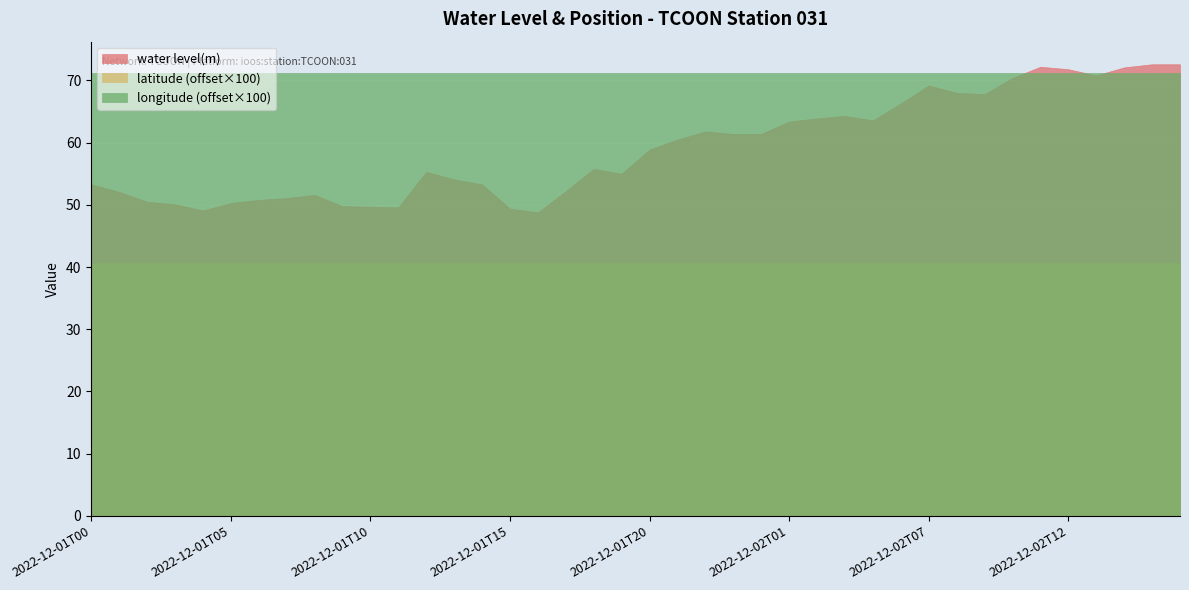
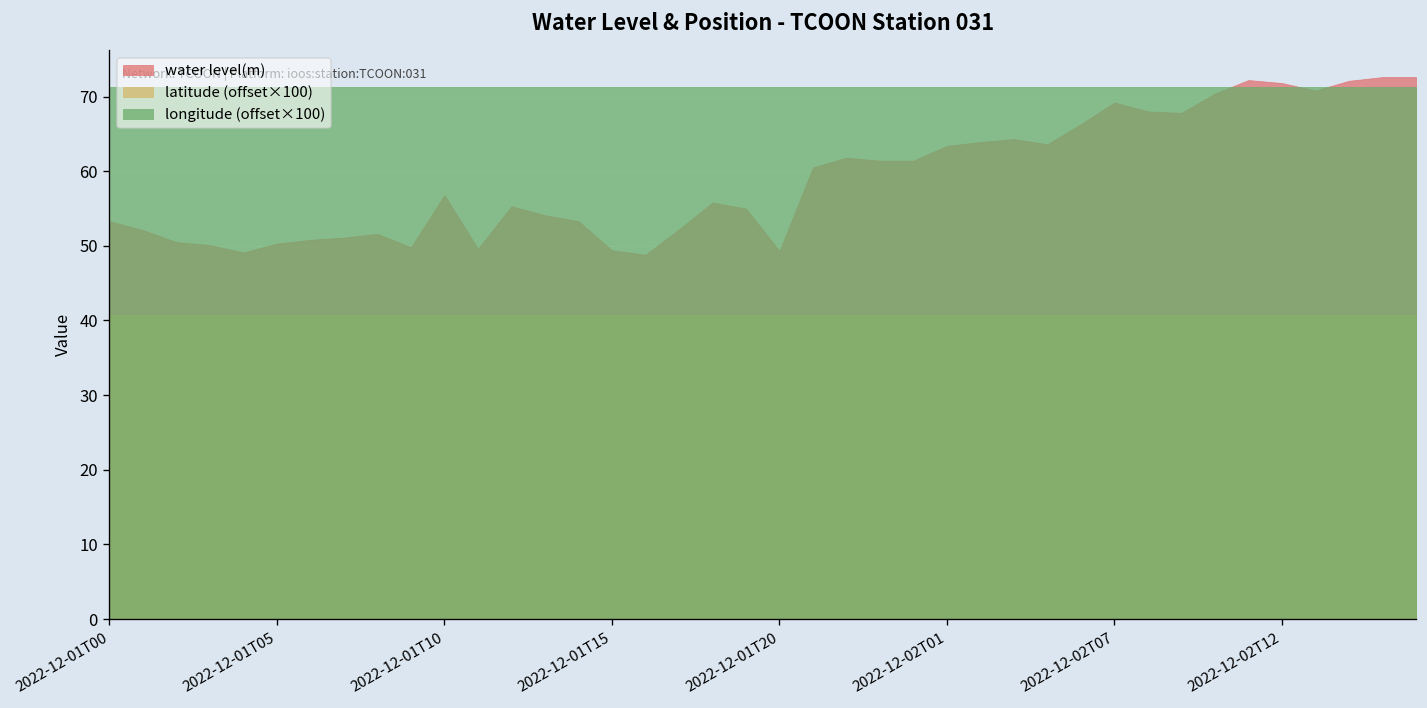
  {
    "water level(m)": {
      "2022-12-01T00": 53,
      "2022-12-01T05": 50,
-     "2022-12-01T10": 50,
+     "2022-12-01T10": 57,
      "2022-12-01T15": 49,
-     "2022-12-01T20": 59,
+     "2022-12-01T20": 49,
      "2022-12-02T01": 63,
      "2022-12-02T07": 69,
      "2022-12-02T12": 72
    },
    "latitude (offset×100)": {
      "2022-12-01T00": 41,
      "2022-12-01T05": 41,
      "2022-12-01T10": 41,
      "2022-12-01T15": 41,
      "2022-12-01T20": 41,
      "2022-12-02T01": 41,
      "2022-12-02T07": 41,
      "2022-12-02T12": 41
    },
    "longitude (offset×100)": {
      "2022-12-01T00": 71,
      "2022-12-01T10": 71,
      "2022-12-01T15": 71,
      "2022-12-01T20": 71,
      "2022-12-02T01": 71,
      "2022-12-02T07": 71,
      "2022-12-02T12": 71
    }
  }
